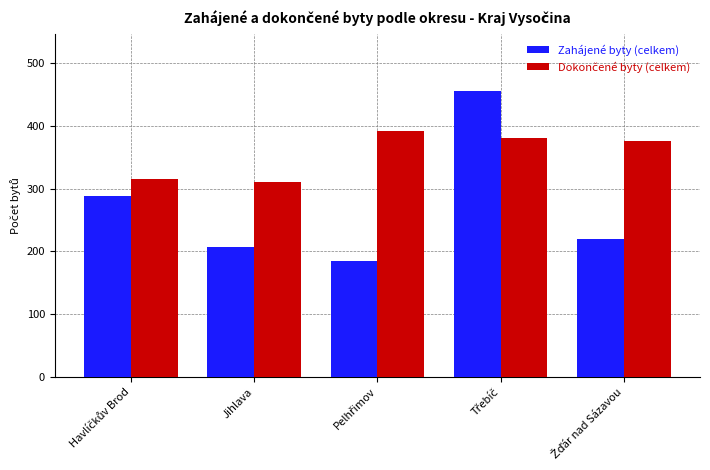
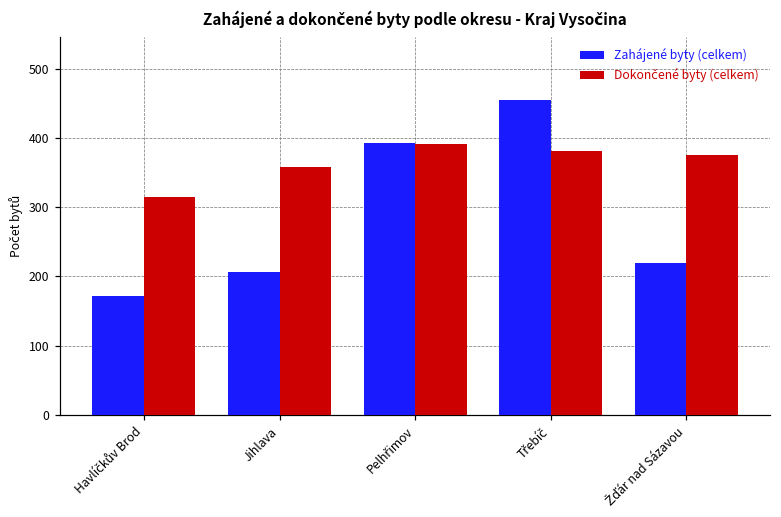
  {
    "Zahájené byty (celkem)": {
-     "Havlíčkův Brod": 290,
+     "Havlíčkův Brod": 170,
      "Jihlava": 210,
-     "Pelhřimov": 180,
+     "Pelhřimov": 390,
      "Třebíč": 460,
      "Žďár nad Sázavou": 220
    },
    "Dokončené byty (celkem)": {
      "Havlíčkův Brod": 320,
-     "Jihlava": 310,
+     "Jihlava": 360,
      "Pelhřimov": 390,
      "Třebíč": 380,
      "Žďár nad Sázavou": 380
    }
  }
